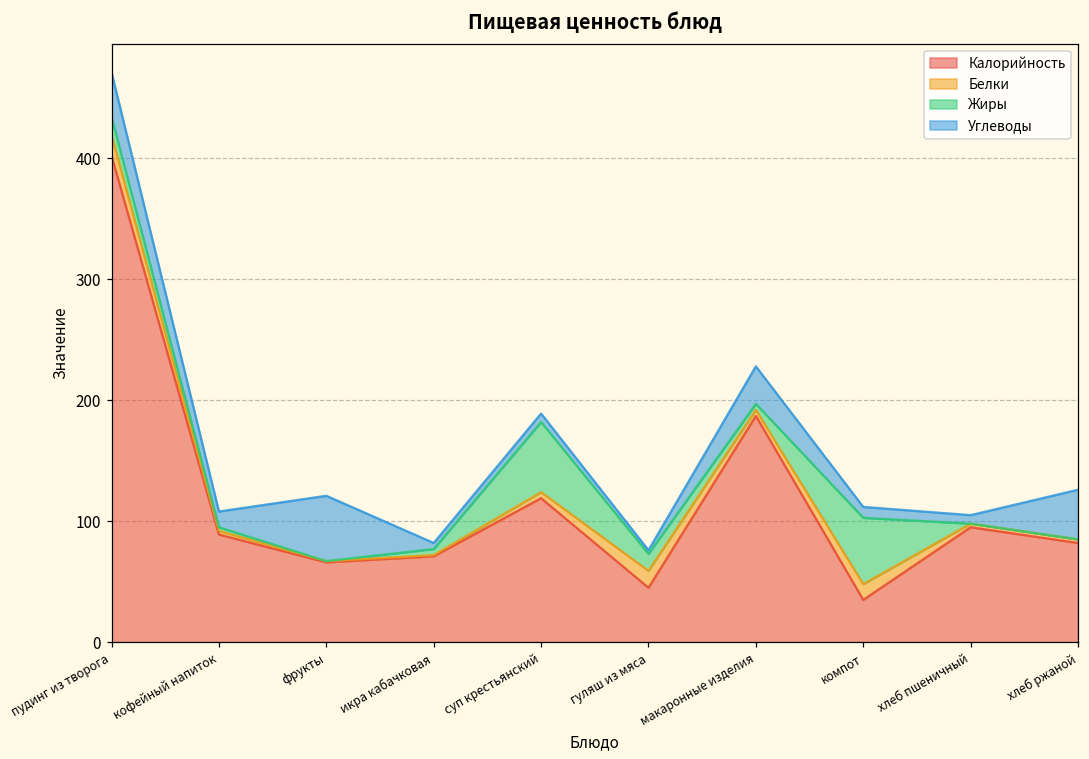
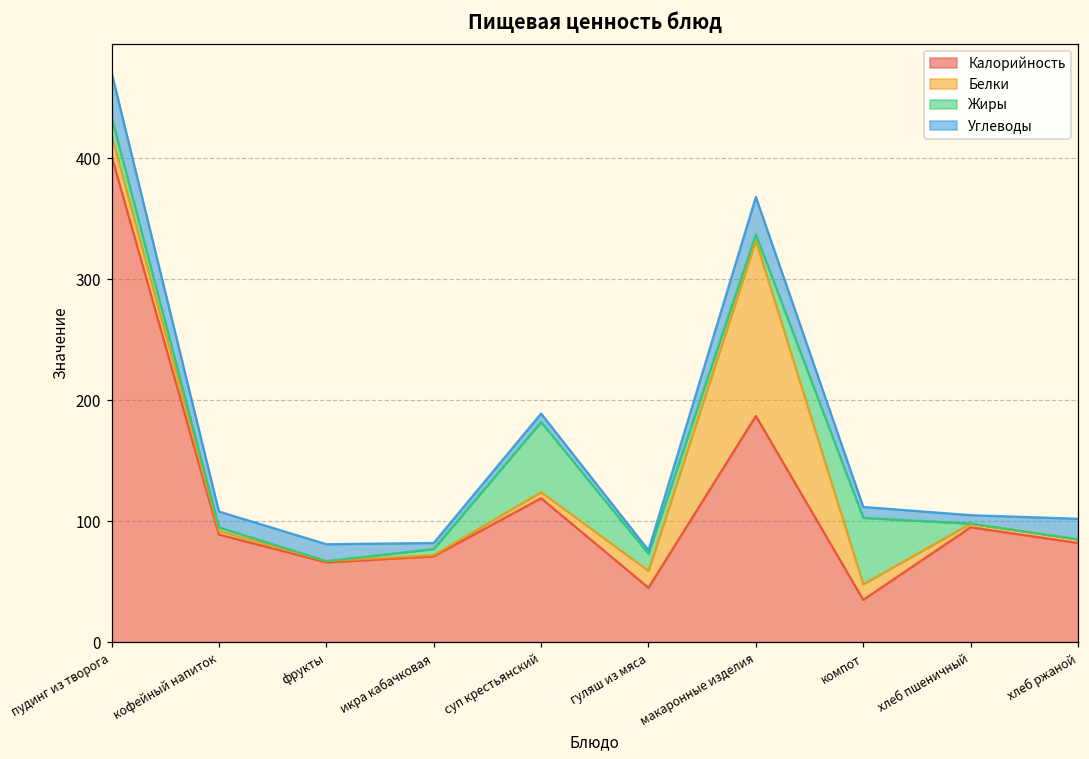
  {
    "Калорийность": {
      "пудинг из творога": 402,
      "кофейный напиток": 89,
      "суп крестьянский": 119,
      "гуляш из мяса": 45,
      "макаронные изделия": 187,
      "компот": 35,
      "хлеб пшеничный": 95,
      "хлеб ржаной": 82
    },
    "Белки": {
      "пудинг из творога": 17,
      "кофейный напиток": 3,
      "суп крестьянский": 5,
      "гуляш из мяса": 14,
-     "макаронные изделия": 5,
+     "макаронные изделия": 145,
      "компот": 13
    },
    "Жиры": {
      "пудинг из творога": 15,
      "кофейный напиток": 3,
      "икра кабачковая": 5,
      "суп крестьянский": 58,
      "гуляш из мяса": 14,
      "макаронные изделия": 5,
      "компот": 55
    },
    "Углеводы": {
      "пудинг из творога": 37,
      "кофейный напиток": 13,
-     "фрукты": 54,
+     "фрукты": 14,
      "икра кабачковая": 5,
      "суп крестьянский": 7,
      "гуляш из мяса": 3,
      "макаронные изделия": 31,
      "компот": 9,
      "хлеб пшеничный": 7,
-     "хлеб ржаной": 41
+     "хлеб ржаной": 17
    }
  }
